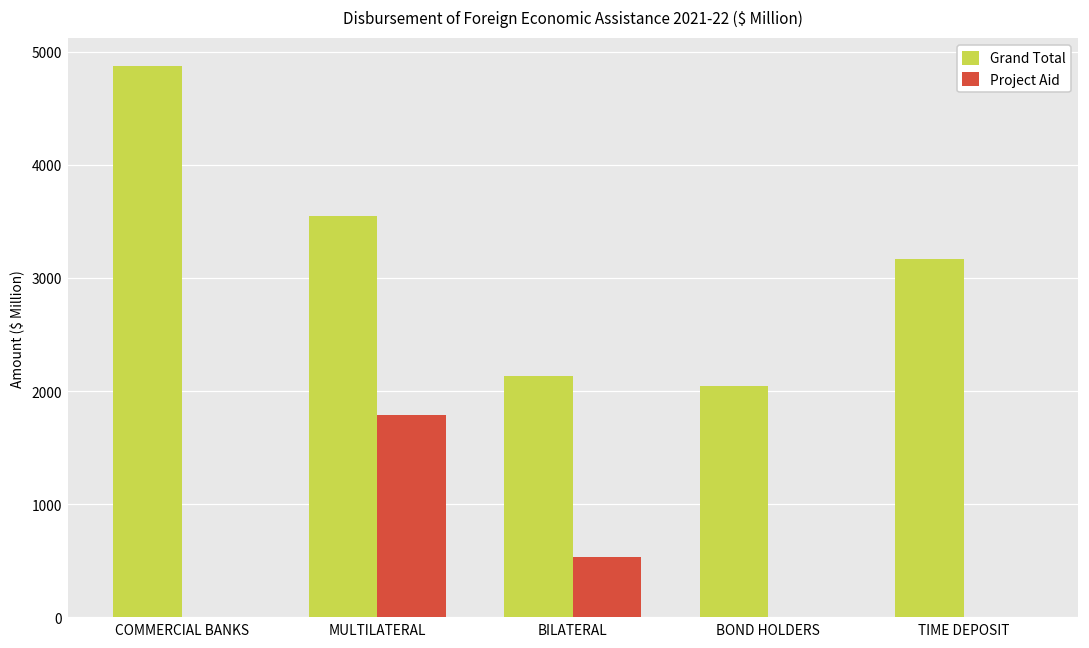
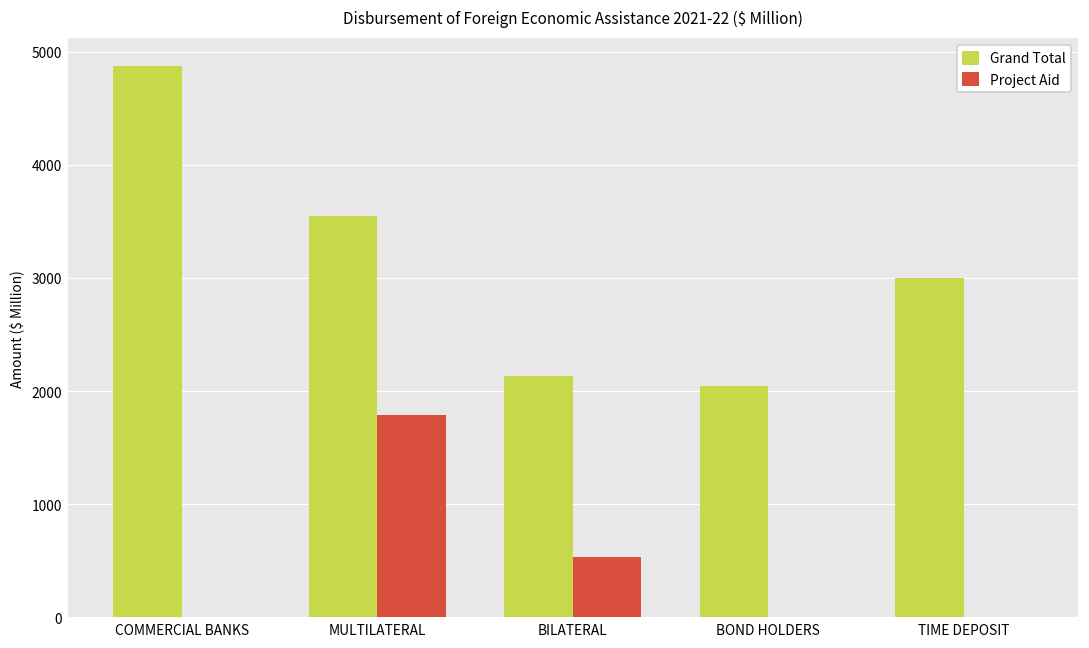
  {
    "Grand Total": {
      "COMMERCIAL BANKS": 4870,
      "MULTILATERAL": 3540,
      "BILATERAL": 2130,
      "BOND HOLDERS": 2040,
-     "TIME DEPOSIT": 3170
+     "TIME DEPOSIT": 3000
    },
    "Project Aid": {
      "COMMERCIAL BANKS": 0,
      "MULTILATERAL": 1790,
      "BILATERAL": 540,
      "BOND HOLDERS": 0,
      "TIME DEPOSIT": 0
    }
  }
